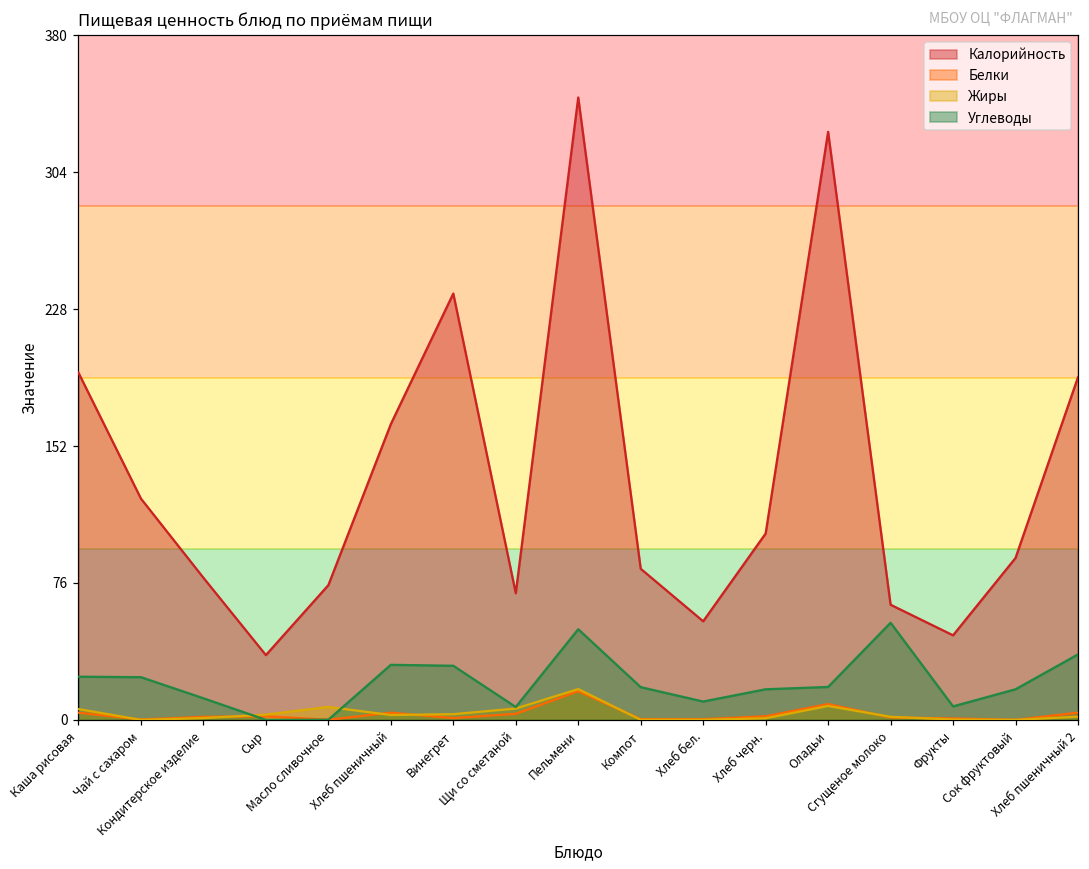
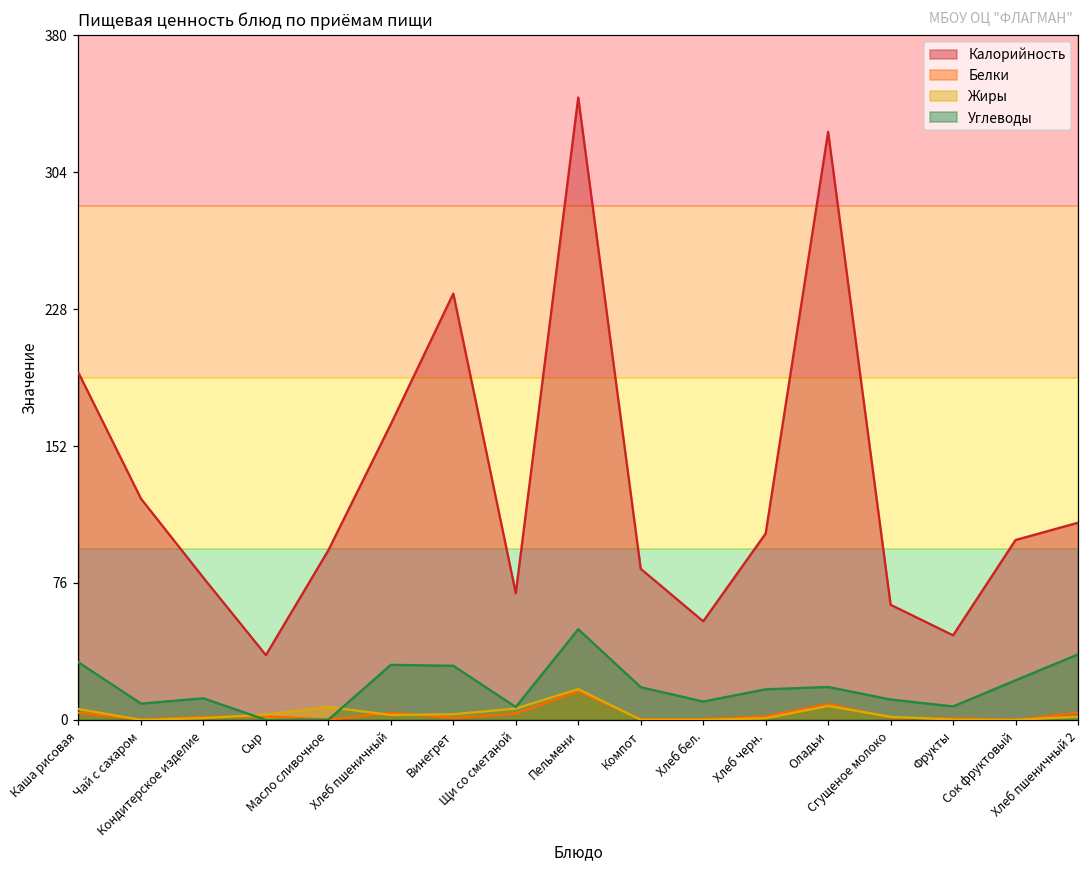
  {
    "Калорийность": {
      "Каша рисовая": 193,
      "Чай с сахаром": 123,
      "Кондитерское изделие": 79,
      "Сыр": 36,
-     "Масло сливочное": 75,
+     "Масло сливочное": 94,
      "Хлеб пшеничный": 164,
      "Винегрет": 237,
      "Щи со сметаной": 70,
      "Пельмени": 346,
      "Компот": 84,
      "Хлеб бел.": 55,
      "Хлеб черн.": 104,
      "Оладьи": 327,
      "Сгущеное молоко": 64,
      "Фрукты": 47,
-     "Сок фруктовый": 90,
-     "Хлеб пшеничный 2": 191
+     "Сок фруктовый": 100,
+     "Хлеб пшеничный 2": 110
    },
    "Углеводы": {
-     "Каша рисовая": 24,
-     "Чай с сахаром": 24,
+     "Каша рисовая": 32,
+     "Чай с сахаром": 9,
      "Кондитерское изделие": 12,
      "Сыр": 0,
      "Хлеб пшеничный": 31,
      "Винегрет": 30,
      "Пельмени": 50,
      "Компот": 18,
      "Хлеб бел.": 10,
      "Хлеб черн.": 17,
      "Оладьи": 18,
-     "Сгущеное молоко": 54,
+     "Сгущеное молоко": 11,
      "Фрукты": 8,
-     "Сок фруктовый": 17,
+     "Сок фруктовый": 22,
      "Хлеб пшеничный 2": 36
    }
  }
